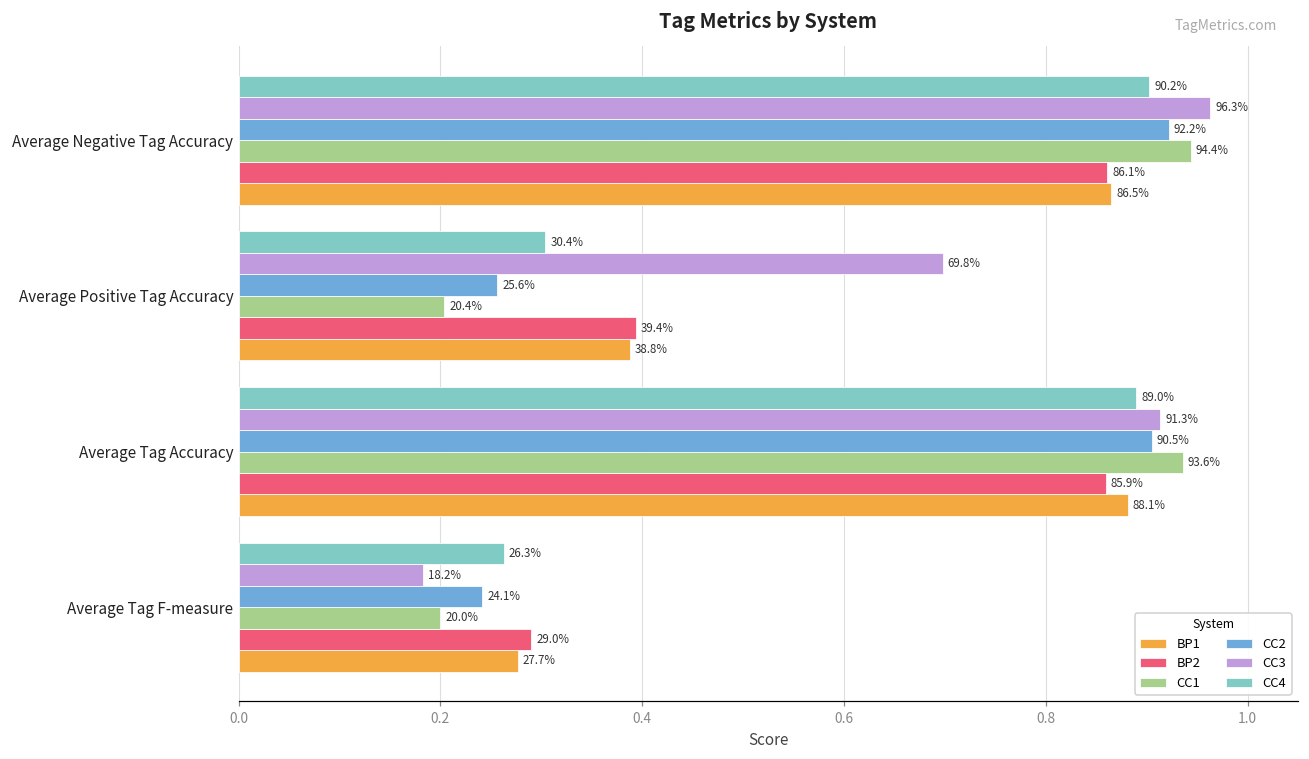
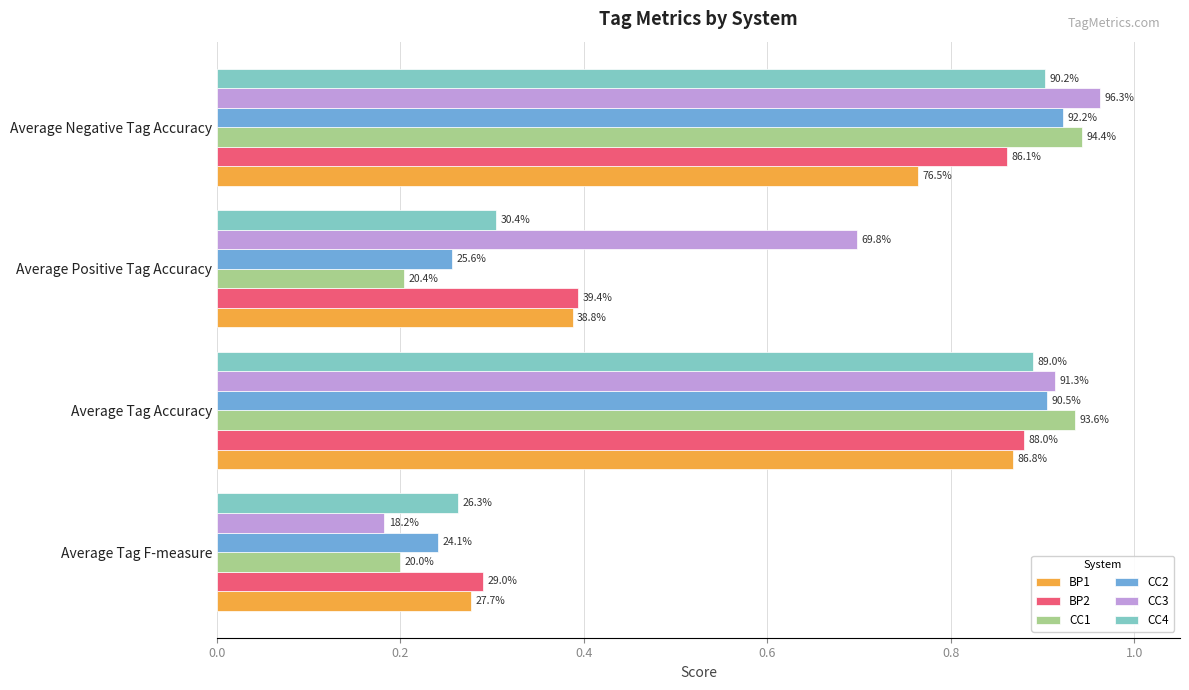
  {
    "BP1": {
-     "Average Negative Tag Accuracy": "86.5%",
+     "Average Negative Tag Accuracy": "76.5%",
      "Average Positive Tag Accuracy": "38.8%",
-     "Average Tag Accuracy": "88.1%",
+     "Average Tag Accuracy": "86.8%",
      "Average Tag F-measure": "27.7%"
    },
    "BP2": {
      "Average Negative Tag Accuracy": "86.1%",
      "Average Positive Tag Accuracy": "39.4%",
-     "Average Tag Accuracy": "85.9%",
+     "Average Tag Accuracy": "88.0%",
      "Average Tag F-measure": "29.0%"
    },
    "CC1": {
      "Average Negative Tag Accuracy": "94.4%",
      "Average Positive Tag Accuracy": "20.4%",
      "Average Tag Accuracy": "93.6%",
      "Average Tag F-measure": "20.0%"
    },
    "CC3": {
      "Average Negative Tag Accuracy": "96.3%",
      "Average Positive Tag Accuracy": "69.8%",
      "Average Tag Accuracy": "91.3%",
      "Average Tag F-measure": "18.2%"
    }
  }
